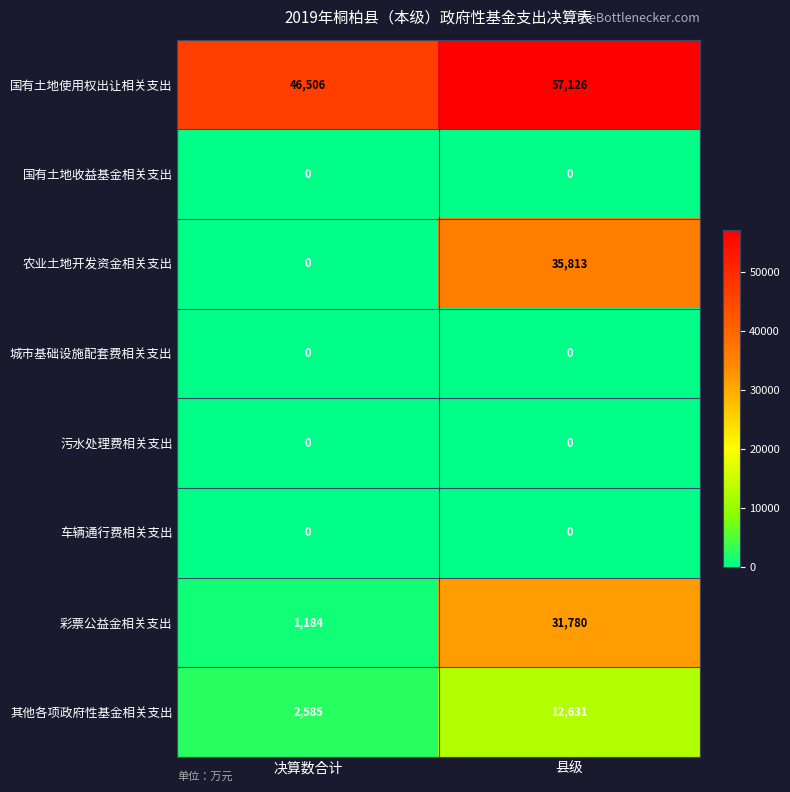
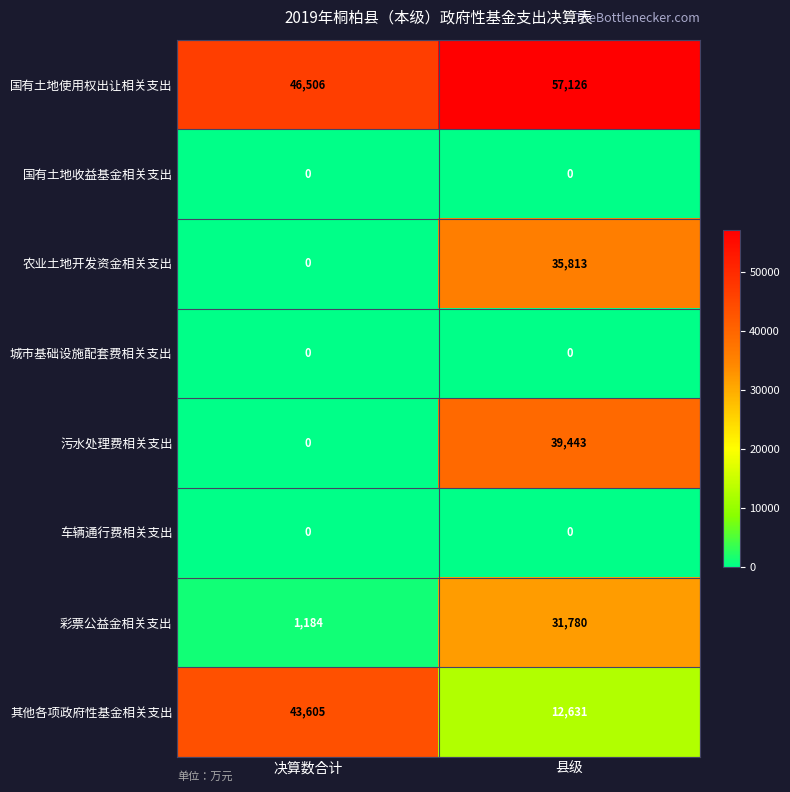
  {
    "国有土地使用权出让相关支出": {
      "决算数合计": "46,506",
      "县级": "57,126"
    },
    "国有土地收益基金相关支出": {
      "决算数合计": "0",
      "县级": "0"
    },
    "农业土地开发资金相关支出": {
      "决算数合计": "0",
      "县级": "35,813"
    },
    "城市基础设施配套费相关支出": {
      "决算数合计": "0",
      "县级": "0"
    },
    "污水处理费相关支出": {
      "决算数合计": "0",
-     "县级": "0"
+     "县级": "39,443"
    },
    "车辆通行费相关支出": {
      "决算数合计": "0",
      "县级": "0"
    },
    "彩票公益金相关支出": {
      "决算数合计": "1,184",
      "县级": "31,780"
    },
    "其他各项政府性基金相关支出": {
-     "决算数合计": "2,585",
+     "决算数合计": "43,605",
      "县级": "12,631"
    }
  }
